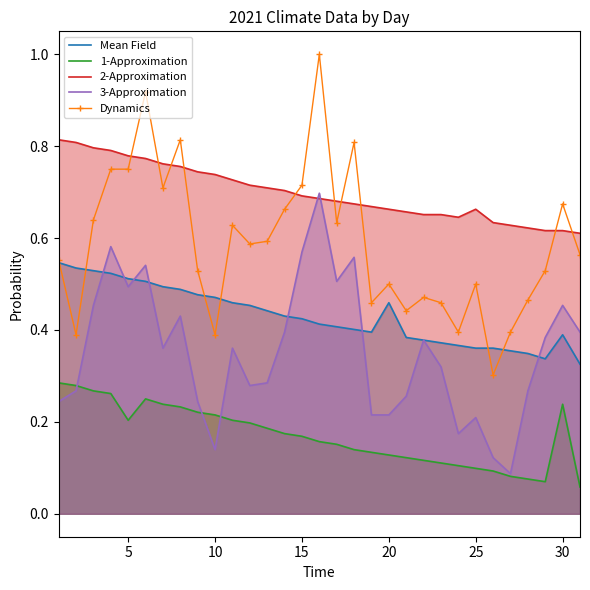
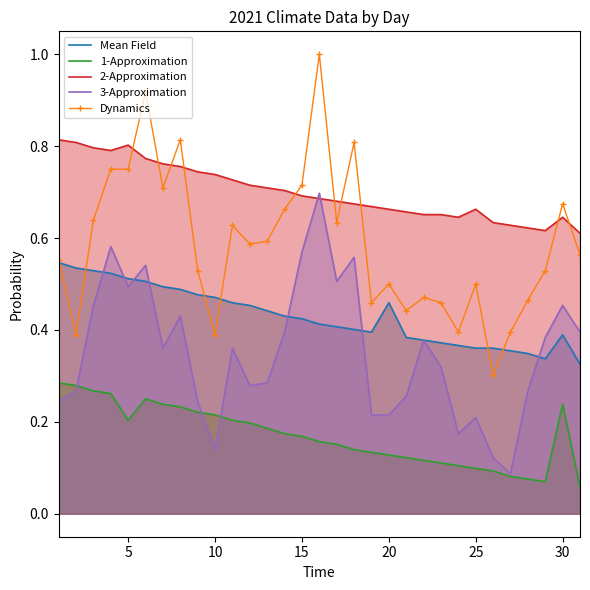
  {
    "Mean Field": {
      "5": 0.51,
      "10": 0.47,
      "15": 0.42,
      "20": 0.46,
      "25": 0.36,
      "30": 0.39
    },
    "1-Approximation": {
      "5": 0.20,
      "10": 0.22,
      "15": 0.17,
      "20": 0.13,
      "25": 0.10,
      "30": 0.24
    },
    "2-Approximation": {
-     "5": 0.78,
+     "5": 0.80,
      "10": 0.74,
      "15": 0.69,
      "20": 0.66,
      "25": 0.66,
-     "30": 0.62
+     "30": 0.65
    },
    "3-Approximation": {
      "5": 0.49,
      "10": 0.14,
      "15": 0.57,
      "20": 0.22,
      "25": 0.21,
      "30": 0.45
    },
    "Dynamics": {
      "5": 0.75,
      "10": 0.39,
      "15": 0.72,
      "20": 0.50,
      "25": 0.50,
      "30": 0.67
    }
  }
